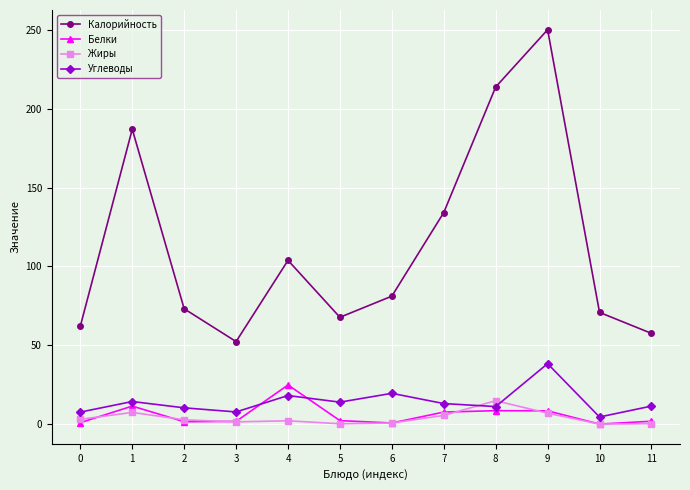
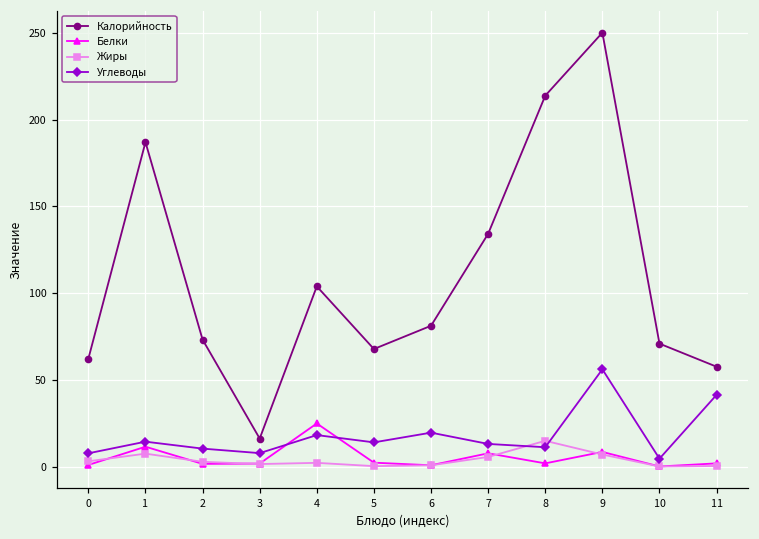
  {
    "Калорийность": {
      "0": 62,
      "1": 187,
      "2": 73,
-     "3": 52,
+     "3": 16,
      "4": 104,
      "5": 68,
      "6": 81,
      "7": 134,
      "8": 214,
      "9": 250,
      "10": 71,
      "11": 58
    },
    "Белки": {
      "0": 1,
      "1": 12,
      "4": 25,
      "5": 2,
      "7": 8,
-     "8": 9
+     "8": 2
    },
    "Жиры": {
      "0": 3,
      "1": 8,
      "4": 2,
      "5": 0,
      "7": 6,
      "8": 15
    },
    "Углеводы": {
      "0": 8,
      "1": 14,
      "2": 10,
      "3": 8,
      "4": 18,
      "5": 14,
      "6": 20,
      "7": 13,
      "8": 11,
-     "9": 38,
+     "9": 56,
      "10": 5,
-     "11": 12
+     "11": 41
    }
  }
